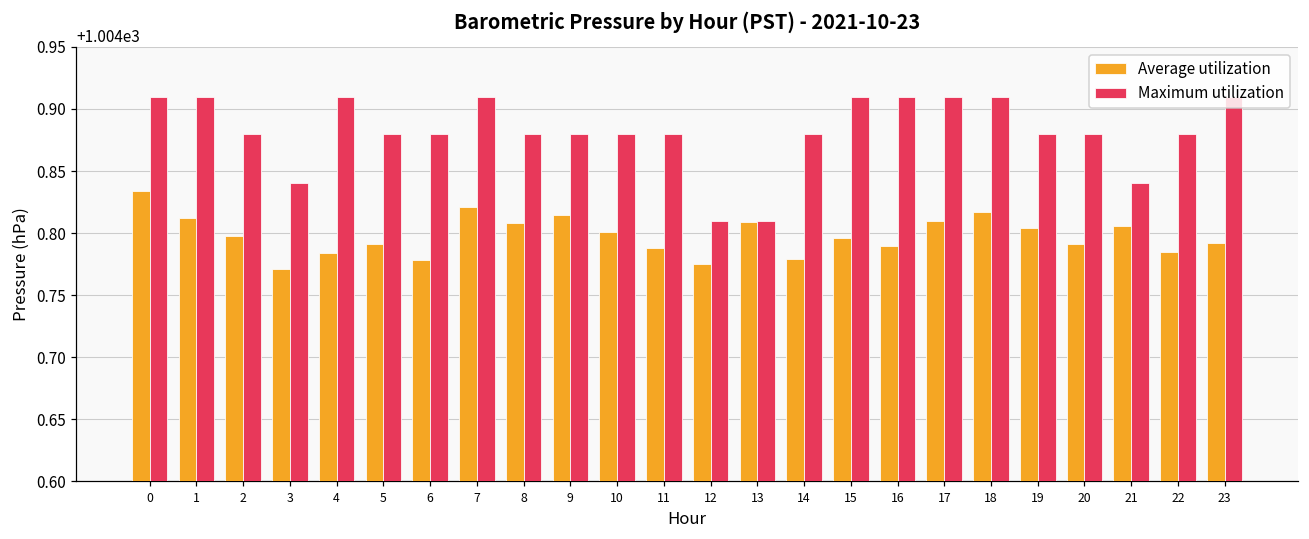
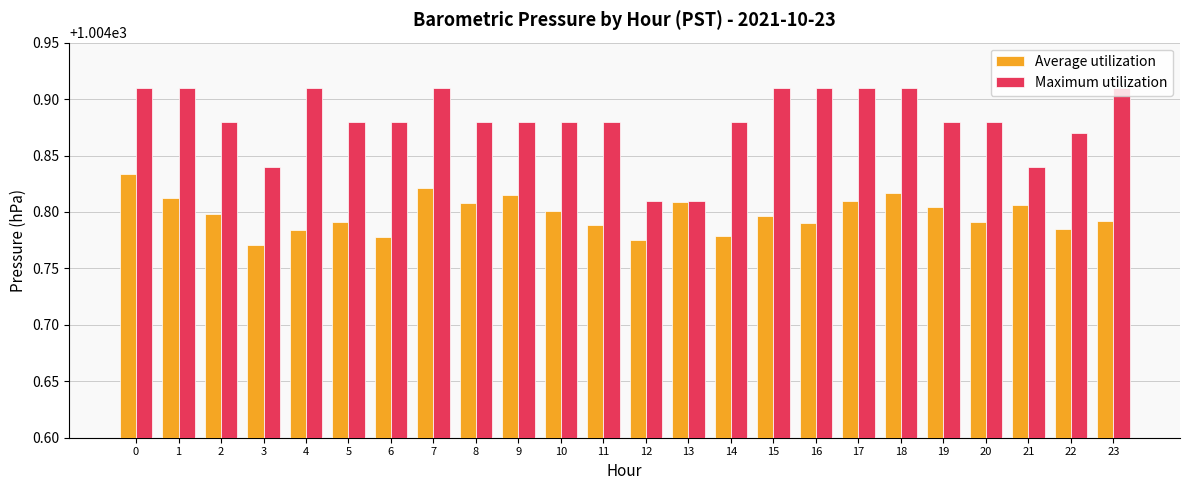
  {
    "Average utilization": {
      "0": 1004.834,
      "1": 1004.81,
      "2": 1004.80,
      "3": 1004.77,
      "4": 1004.784,
      "5": 1004.79,
      "6": 1004.78,
      "7": 1004.82,
      "8": 1004.81,
      "9": 1004.815,
      "10": 1004.80,
      "11": 1004.79,
      "12": 1004.775,
      "13": 1004.81,
      "14": 1004.78,
      "15": 1004.796,
      "16": 1004.79,
      "17": 1004.81,
      "18": 1004.817,
      "19": 1004.804,
      "20": 1004.79,
      "21": 1004.806,
      "22": 1004.785,
      "23": 1004.79
    },
    "Maximum utilization": {
      "0": 1004.91,
      "1": 1004.91,
      "2": 1004.88,
      "3": 1004.84,
      "4": 1004.91,
      "5": 1004.88,
      "6": 1004.88,
      "7": 1004.91,
      "8": 1004.88,
      "9": 1004.88,
      "10": 1004.88,
      "11": 1004.88,
      "12": 1004.81,
      "13": 1004.81,
      "14": 1004.88,
      "15": 1004.91,
      "16": 1004.91,
      "17": 1004.91,
      "18": 1004.91,
      "19": 1004.88,
      "20": 1004.88,
      "21": 1004.84,
-     "22": 1004.88
+     "22": 1004.87
    }
  }
